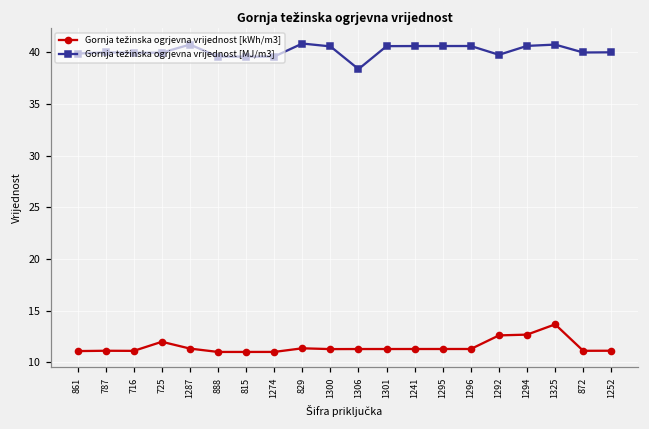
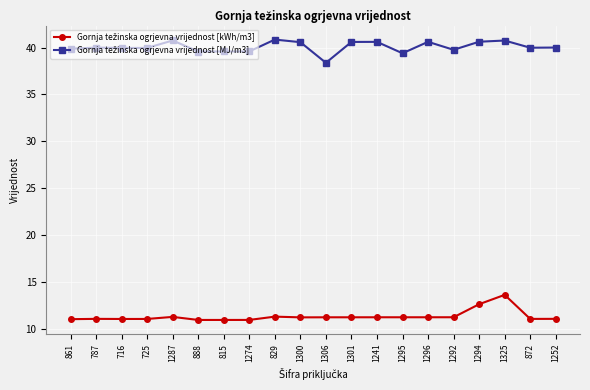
  {
    "Gornja težinska ogrjevna vrijednost [kWh/m3]": {
      "861": 11,
      "787": 11,
      "716": 11,
-     "725": 12,
+     "725": 11,
      "1287": 11,
      "888": 11,
      "815": 11,
      "1274": 11,
      "829": 11,
      "1300": 11,
      "1306": 11,
      "1301": 11,
      "1241": 11,
      "1295": 11,
      "1296": 11,
-     "1292": 13,
+     "1292": 11,
      "1294": 13,
      "1325": 14,
      "872": 11,
      "1252": 11
    },
    "Gornja težinska ogrjevna vrijednost [MJ/m3]": {
      "829": 41,
      "1300": 41,
      "1306": 38,
      "1301": 41,
      "1241": 41,
-     "1295": 41,
+     "1295": 39,
      "1296": 41,
      "1292": 40,
      "1294": 41,
      "1325": 41,
      "872": 40,
      "1252": 40
    }
  }
